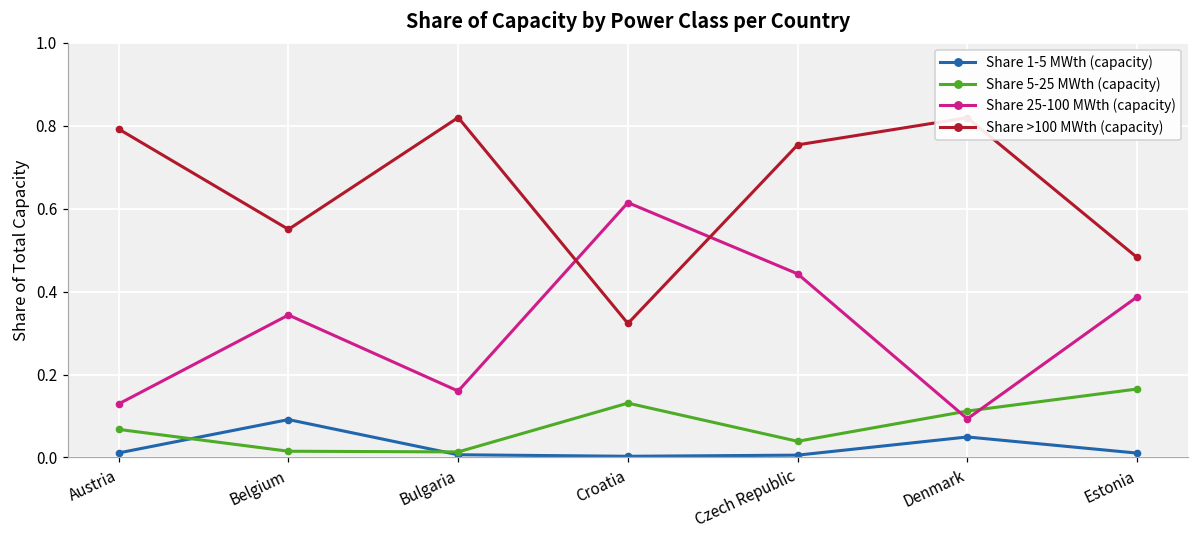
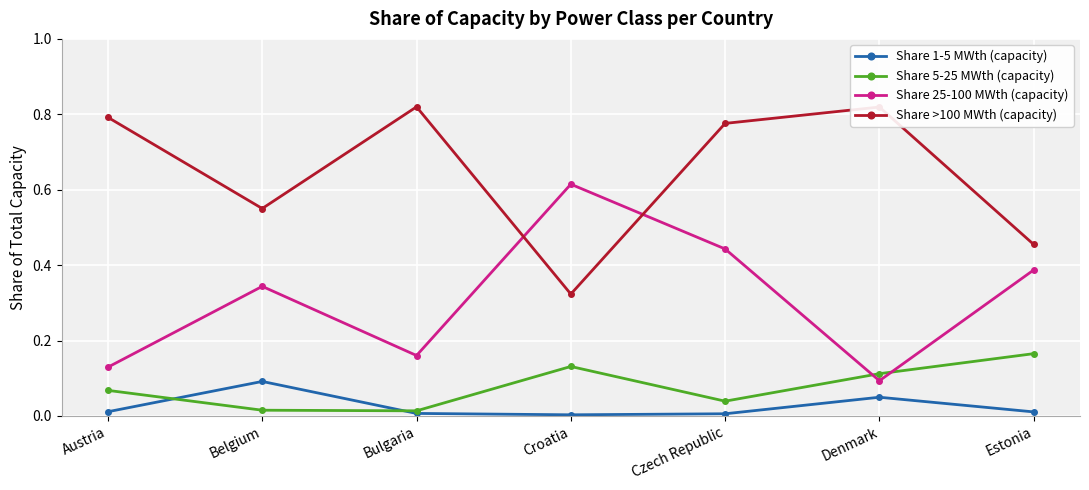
  {
    "Share 1-5 MWth (capacity)": {
      "Austria": 0.01,
      "Belgium": 0.09,
      "Bulgaria": 0.01,
      "Croatia": 0.00,
      "Czech Republic": 0.01,
      "Denmark": 0.05,
      "Estonia": 0.01
    },
    "Share 5-25 MWth (capacity)": {
      "Austria": 0.07,
      "Belgium": 0.02,
      "Bulgaria": 0.01,
      "Croatia": 0.13,
      "Czech Republic": 0.04,
      "Denmark": 0.11,
      "Estonia": 0.17
    },
    "Share 25-100 MWth (capacity)": {
      "Austria": 0.13,
      "Belgium": 0.34,
      "Bulgaria": 0.16,
      "Croatia": 0.61,
      "Czech Republic": 0.44,
      "Denmark": 0.09,
      "Estonia": 0.39
    },
    "Share >100 MWth (capacity)": {
      "Austria": 0.79,
      "Belgium": 0.55,
      "Bulgaria": 0.82,
      "Croatia": 0.32,
-     "Czech Republic": 0.75,
-     "Estonia": 0.48
+     "Czech Republic": 0.78,
+     "Estonia": 0.45
    }
  }
